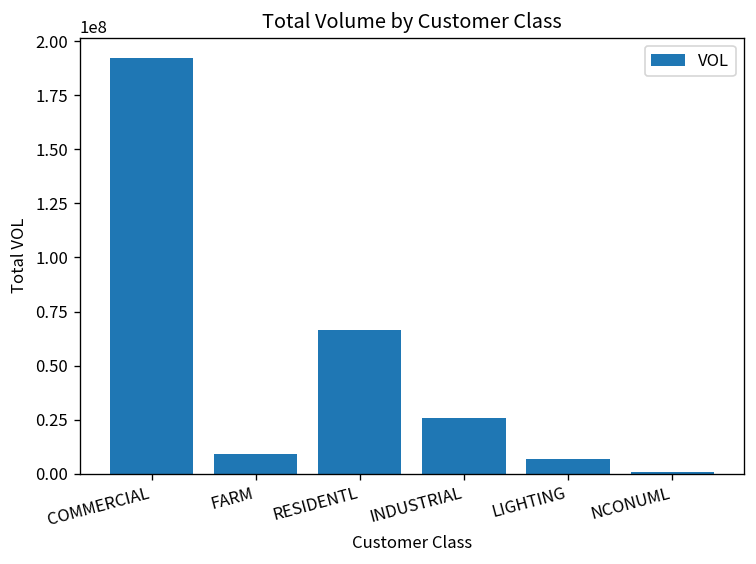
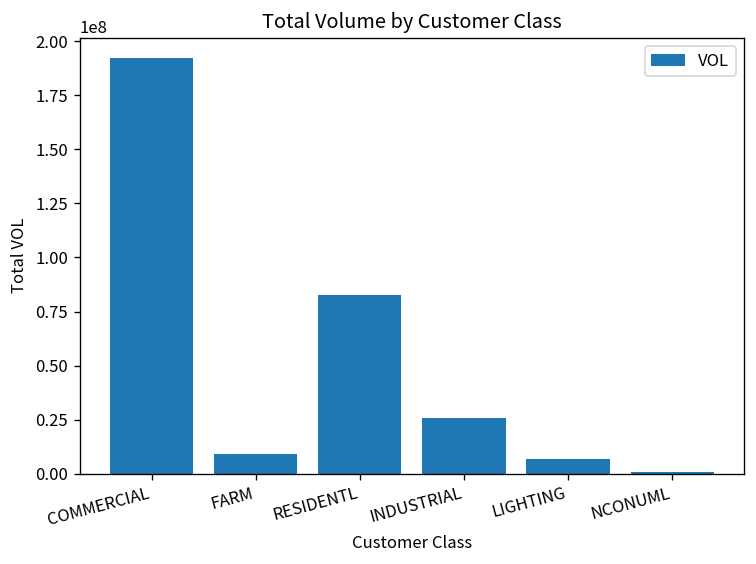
  {
    "COMMERCIAL": 192000000,
    "FARM": 9000000,
-   "RESIDENTL": 67000000,
+   "RESIDENTL": 83000000,
    "INDUSTRIAL": 26000000,
    "LIGHTING": 7000000
  }
